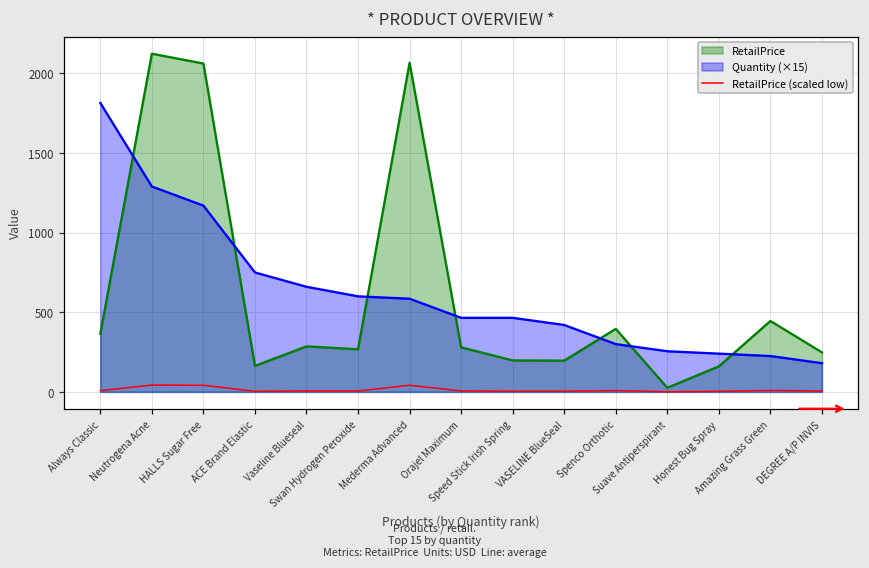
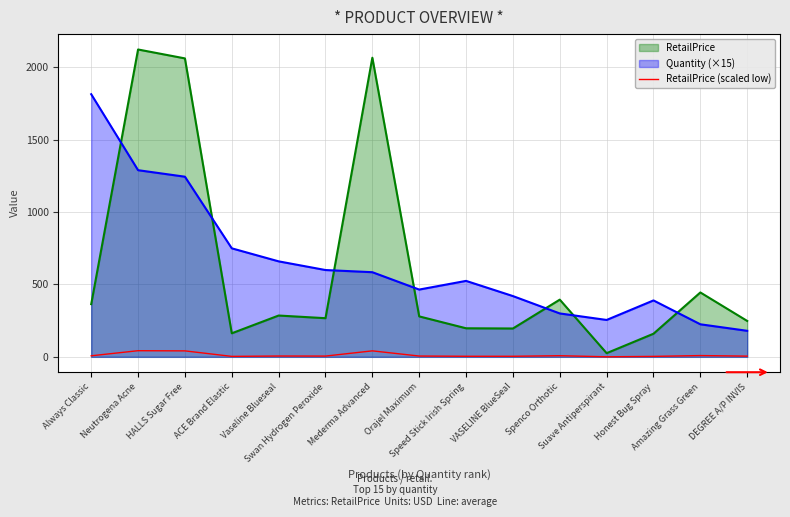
  {
    "RetailPrice": {
      "Always Classic": 360,
      "Neutrogena Acne": 2120,
      "HALLS Sugar Free": 2060,
      "ACE Brand Elastic": 160,
      "Vaseline Blueseal": 290,
      "Swan Hydrogen Peroxide": 270,
      "Mederma Advanced": 2070,
      "Orajel Maximum": 280,
      "Speed Stick Irish Spring": 200,
      "VASELINE BlueSeal": 200,
      "Spenco Orthotic": 400,
      "Suave Antiperspirant": 30,
      "Honest Bug Spray": 160,
      "Amazing Grass Green": 450,
      "DEGREE A/P INVIS": 250
    },
    "Quantity (×15)": {
      "Always Classic": 1820,
      "Neutrogena Acne": 1290,
-     "HALLS Sugar Free": 1170,
+     "HALLS Sugar Free": 1250,
      "ACE Brand Elastic": 750,
      "Vaseline Blueseal": 660,
      "Swan Hydrogen Peroxide": 600,
      "Mederma Advanced": 590,
      "Orajel Maximum": 470,
-     "Speed Stick Irish Spring": 470,
+     "Speed Stick Irish Spring": 530,
      "VASELINE BlueSeal": 420,
      "Spenco Orthotic": 300,
      "Suave Antiperspirant": 260,
-     "Honest Bug Spray": 240,
+     "Honest Bug Spray": 390,
      "Amazing Grass Green": 230,
      "DEGREE A/P INVIS": 180
    },
    "RetailPrice (scaled low)": {
      "Always Classic": 10,
      "Neutrogena Acne": 40,
      "HALLS Sugar Free": 40,
      "ACE Brand Elastic": 0,
      "Vaseline Blueseal": 10,
      "Swan Hydrogen Peroxide": 10,
      "Mederma Advanced": 40,
      "Orajel Maximum": 10,
      "Speed Stick Irish Spring": 0,
      "VASELINE BlueSeal": 0,
      "Spenco Orthotic": 10,
      "Suave Antiperspirant": 0,
      "Honest Bug Spray": 0,
      "Amazing Grass Green": 10,
      "DEGREE A/P INVIS": 0
    }
  }
